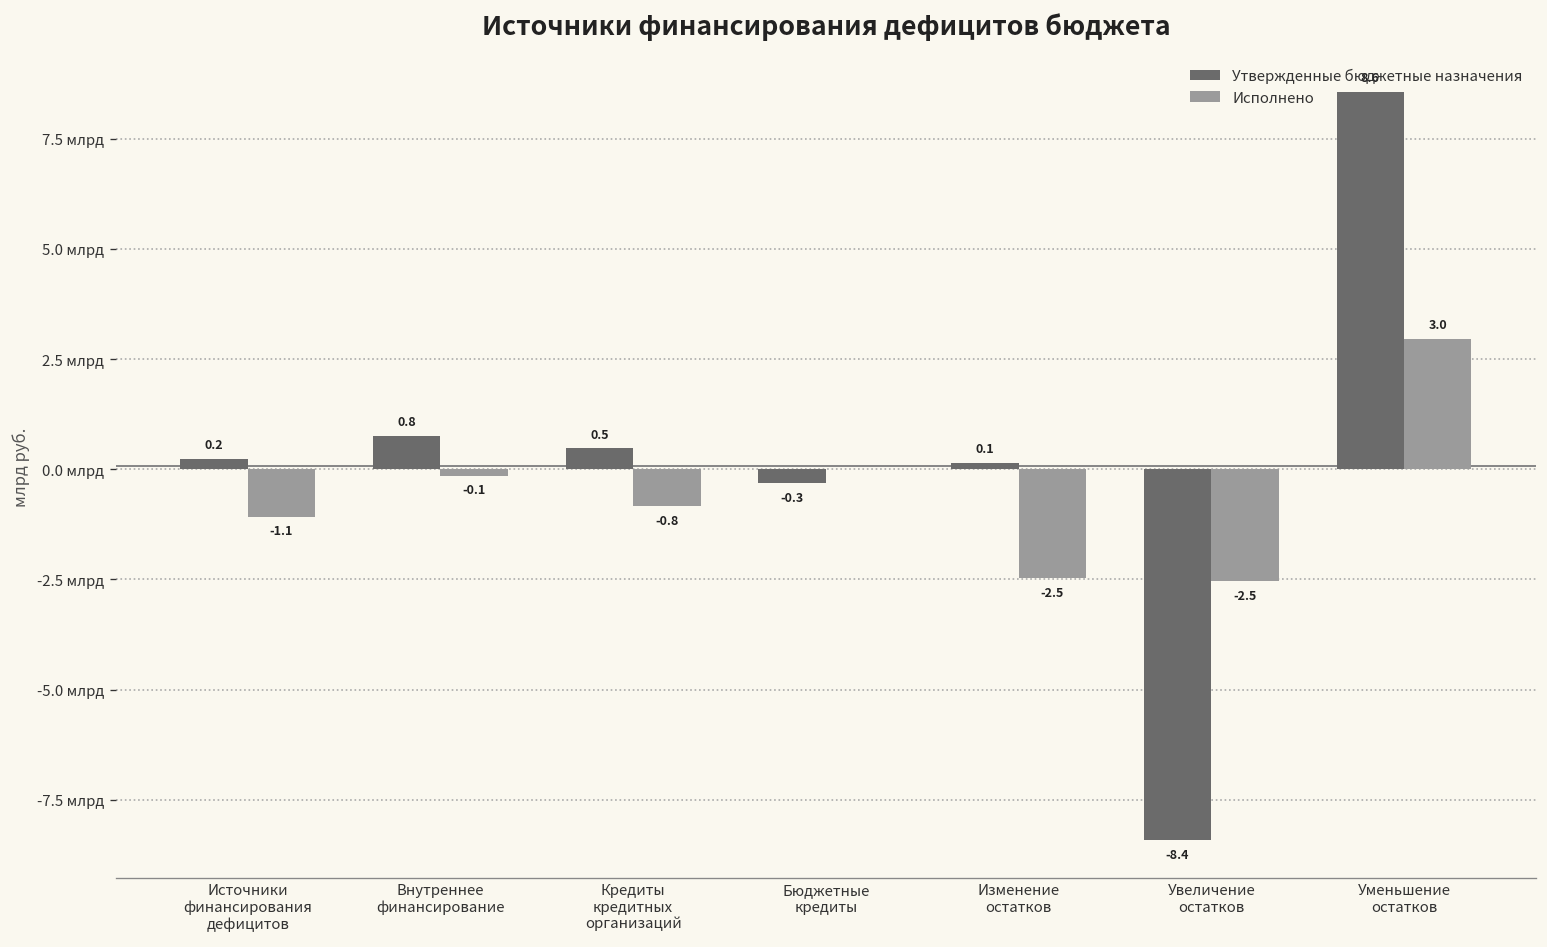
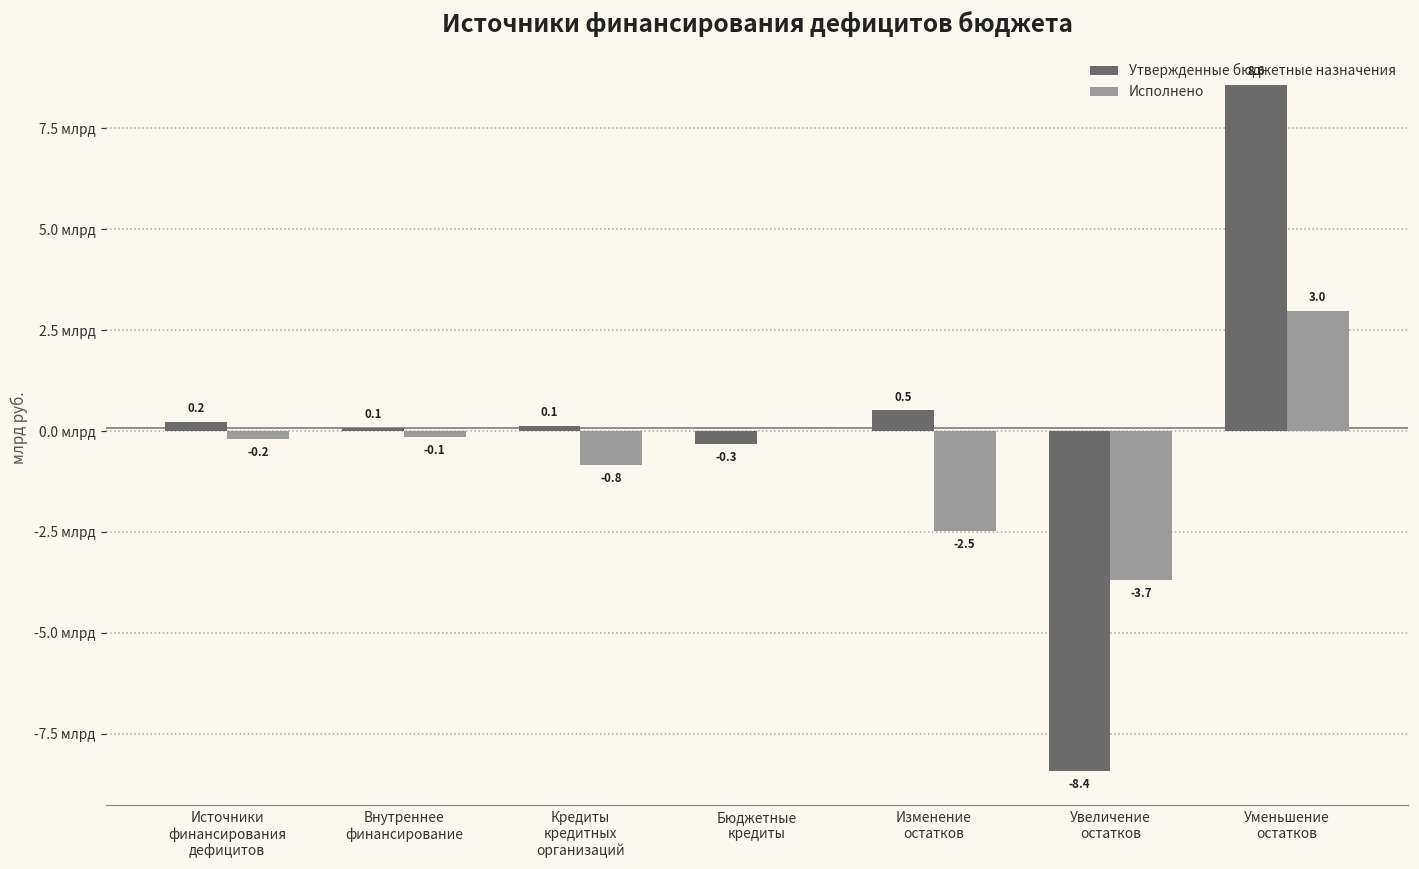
  {
    "Утвержденные бюджетные назначения": {
-     "Внутреннее финансирование": 0.8,
-     "Кредиты кредитных организаций": 0.5,
-     "Изменение остатков": 0.1
+     "Внутреннее финансирование": 0.1,
+     "Кредиты кредитных организаций": 0.1,
+     "Изменение остатков": 0.5
    },
    "Исполнено": {
-     "Источники финансирования дефицитов": -1.1,
-     "Увеличение остатков": -2.5
+     "Источники финансирования дефицитов": -0.2,
+     "Увеличение остатков": -3.7
    }
  }
